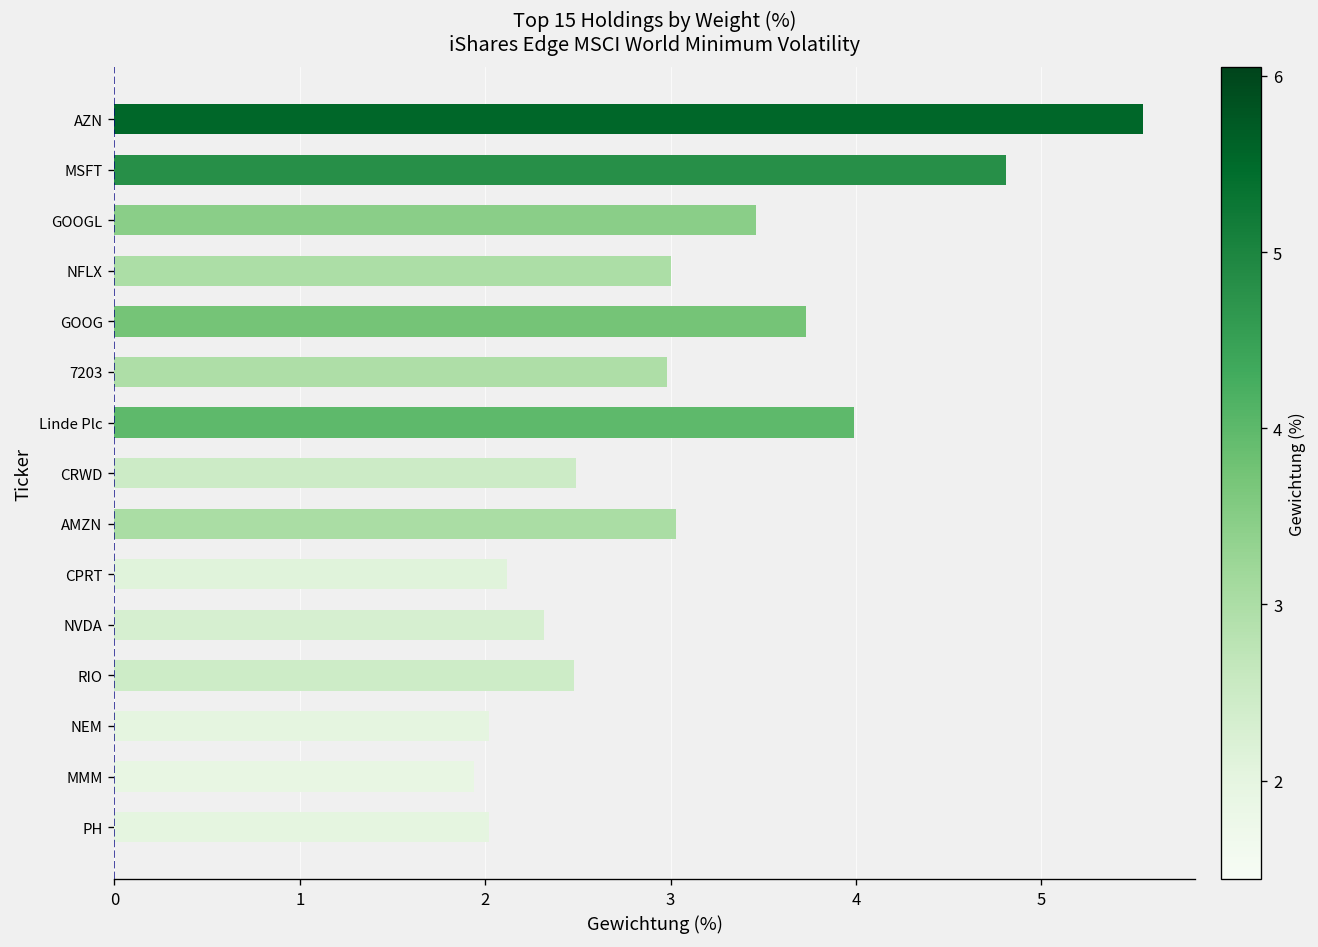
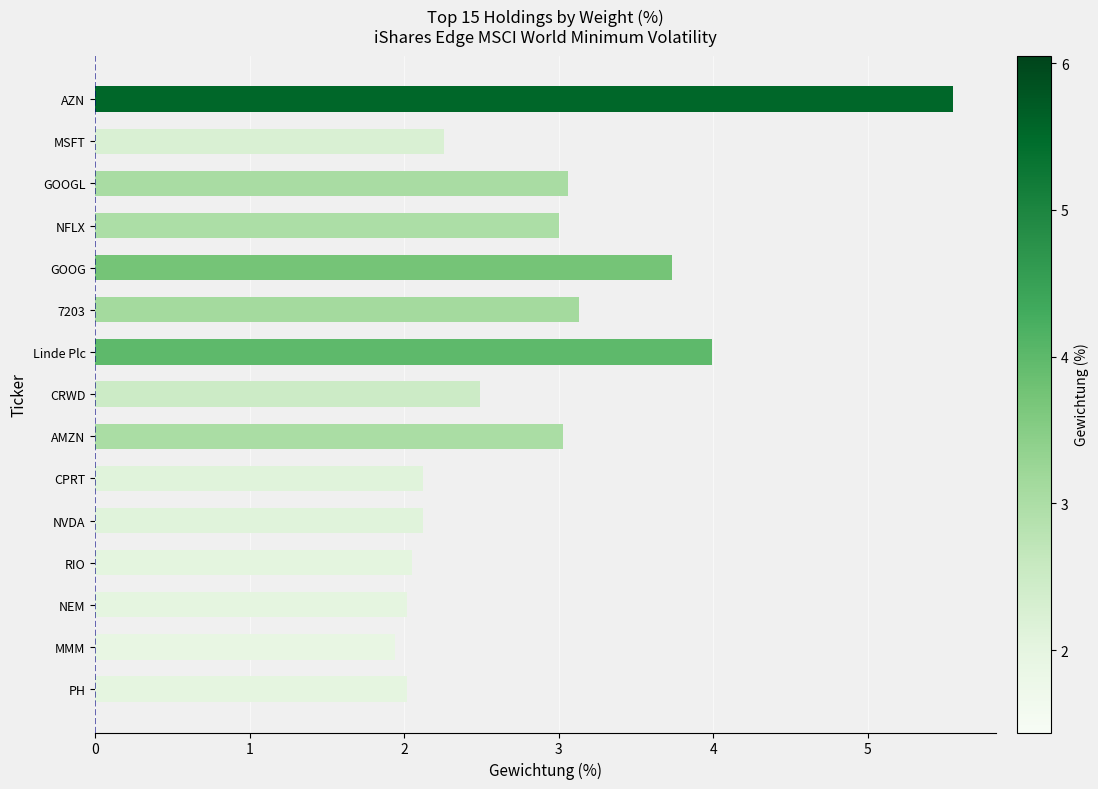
  {
    "AZN": 5.55,
-   "MSFT": 4.81,
-   "GOOGL": 3.46,
+   "MSFT": 2.26,
+   "GOOGL": 3.06,
    "NFLX": 3.00,
    "GOOG": 3.73,
-   "7203": 2.98,
+   "7203": 3.13,
    "Linde Plc": 3.99,
    "CRWD": 2.49,
    "AMZN": 3.03,
    "CPRT": 2.12,
-   "NVDA": 2.32,
-   "RIO": 2.48,
+   "NVDA": 2.12,
+   "RIO": 2.05,
    "NEM": 2.02,
    "MMM": 1.94,
    "PH": 2.02
  }
